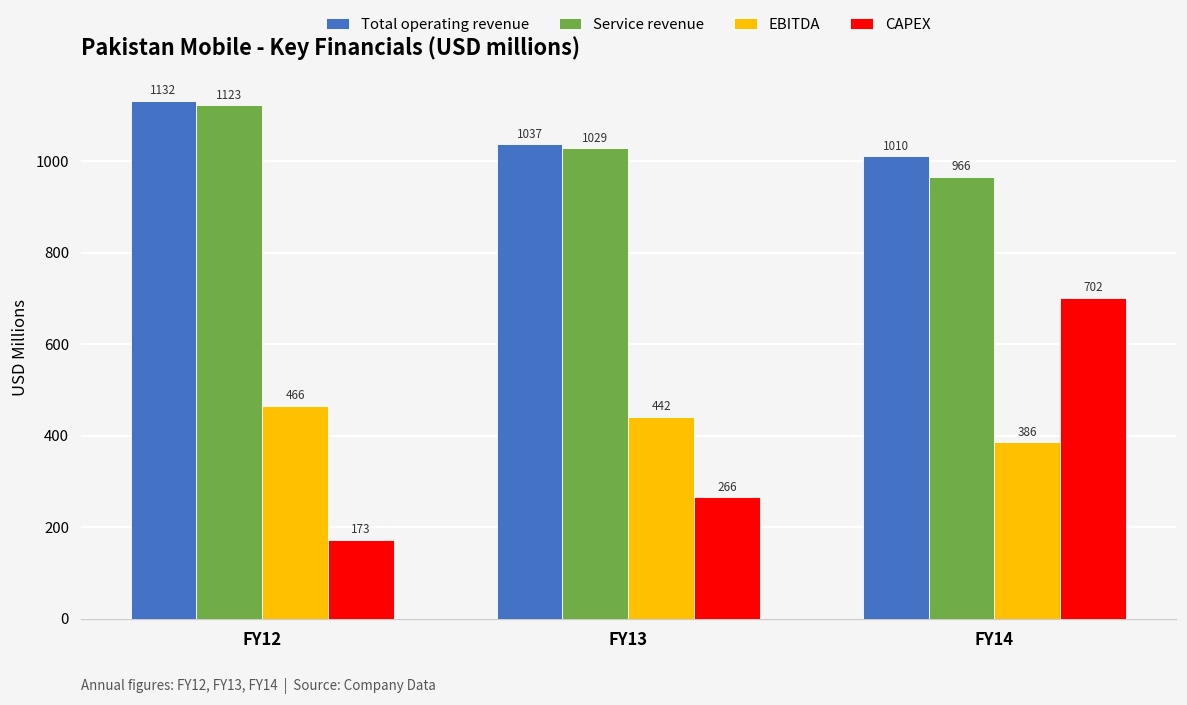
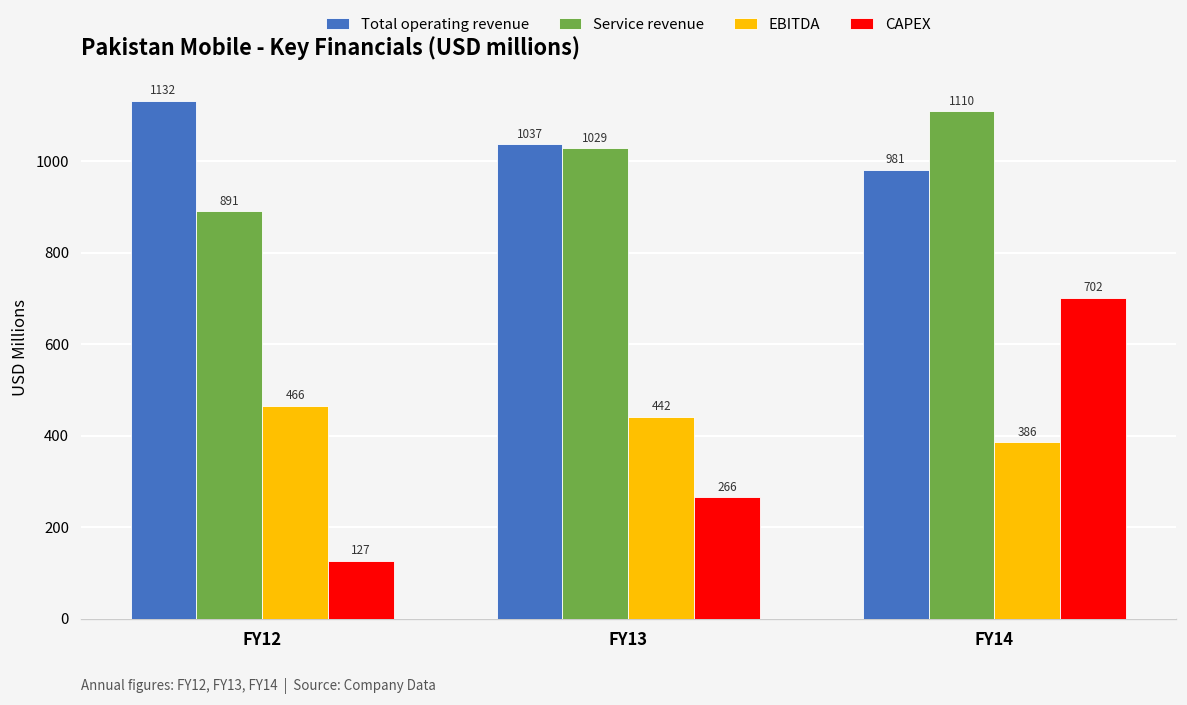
  {
    "Total operating revenue": {
      "FY12": 1132,
      "FY13": 1037,
-     "FY14": 1010
+     "FY14": 981
    },
    "Service revenue": {
-     "FY12": 1123,
+     "FY12": 891,
      "FY13": 1029,
-     "FY14": 966
+     "FY14": 1110
    },
    "EBITDA": {
      "FY12": 466,
      "FY13": 442,
      "FY14": 386
    },
    "CAPEX": {
-     "FY12": 173,
+     "FY12": 127,
      "FY13": 266,
      "FY14": 702
    }
  }
